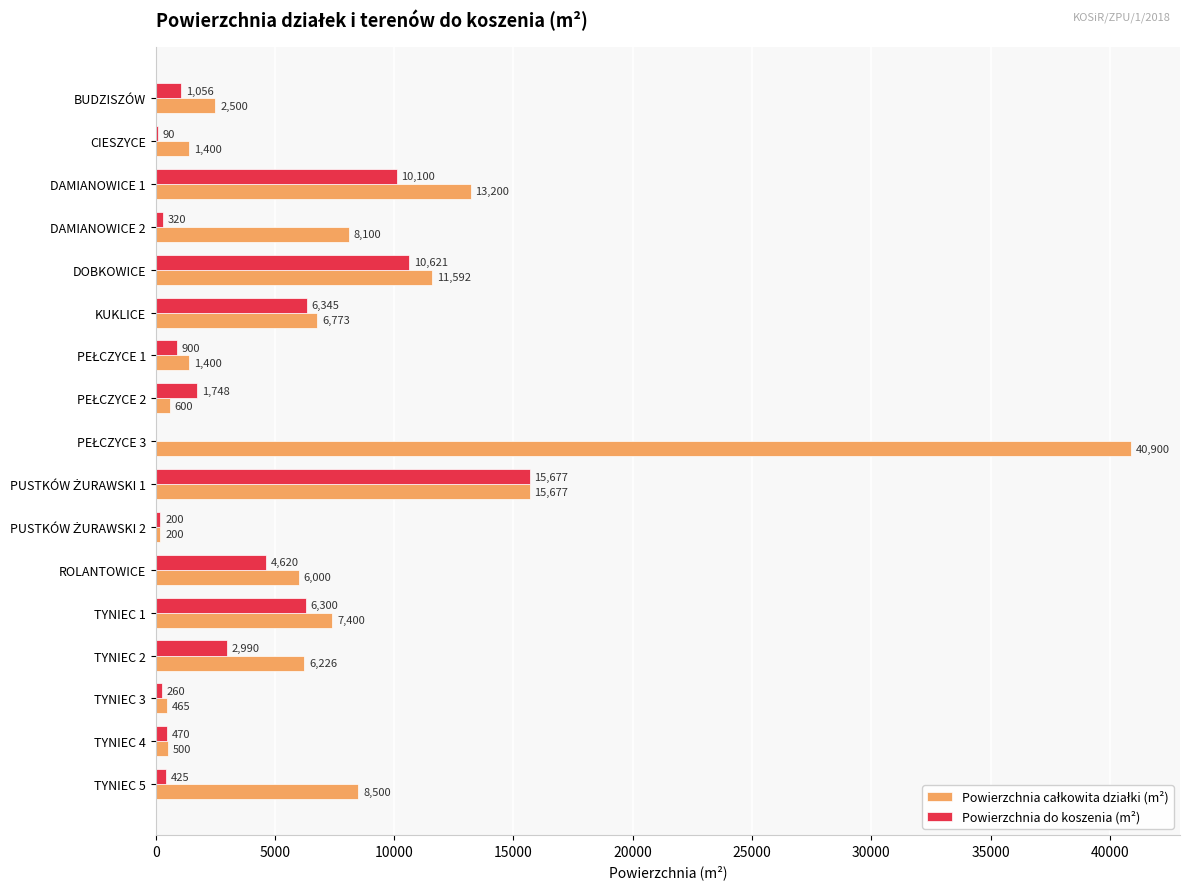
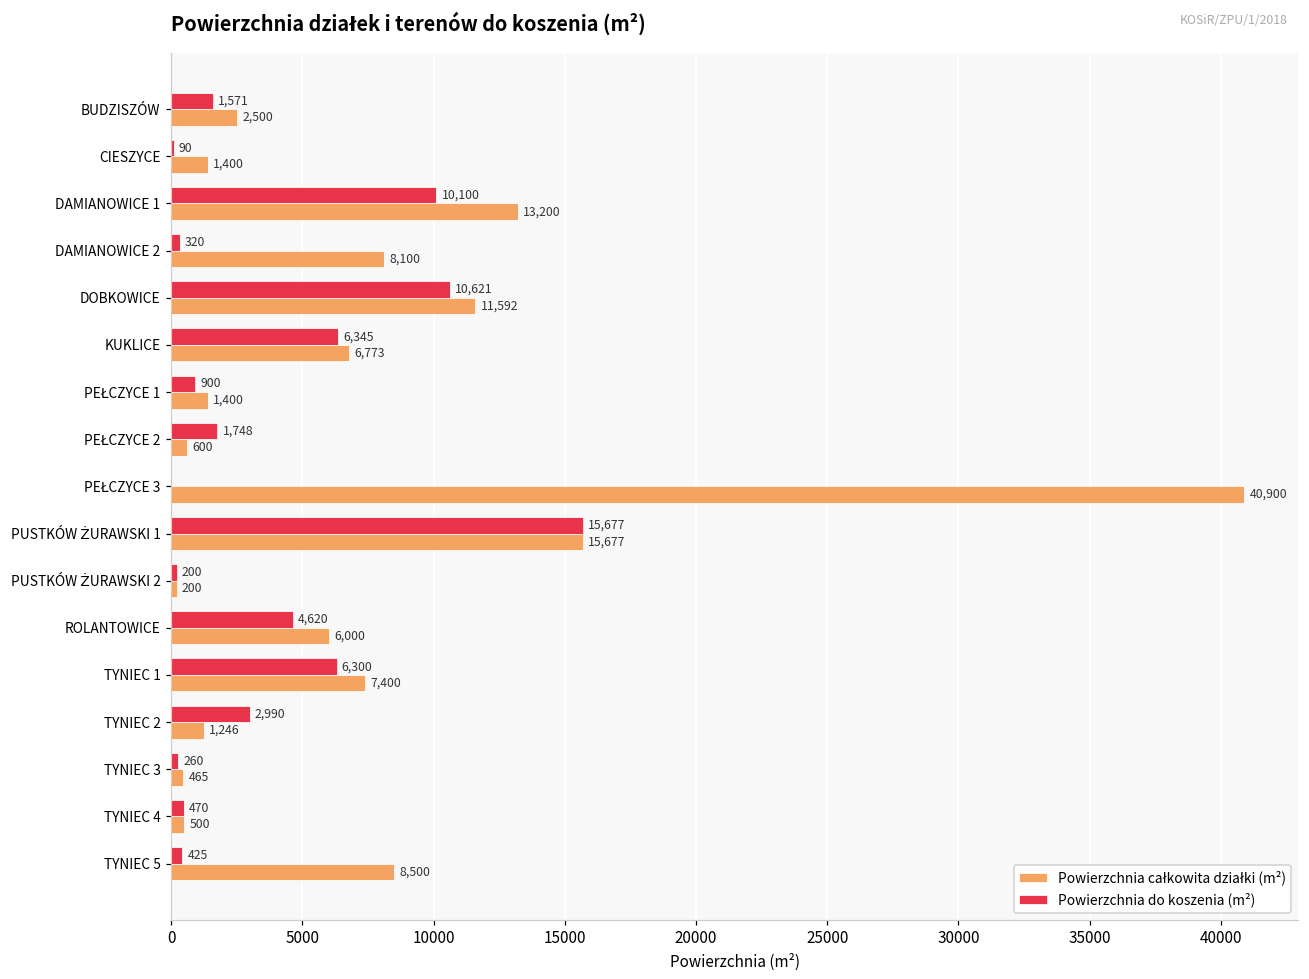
  {
    "Powierzchnia całkowita działki (m²)": {
      "BUDZISZÓW": "2,500",
      "CIESZYCE": "1,400",
      "DAMIANOWICE 1": "13,200",
      "DAMIANOWICE 2": "8,100",
      "DOBKOWICE": "11,592",
      "KUKLICE": "6,773",
      "PEŁCZYCE 1": "1,400",
      "PEŁCZYCE 2": "600",
      "PEŁCZYCE 3": "40,900",
      "PUSTKÓW ŻURAWSKI 1": "15,677",
      "PUSTKÓW ŻURAWSKI 2": "200",
      "ROLANTOWICE": "6,000",
      "TYNIEC 1": "7,400",
-     "TYNIEC 2": "6,226",
+     "TYNIEC 2": "1,246",
      "TYNIEC 3": "465",
      "TYNIEC 4": "500",
      "TYNIEC 5": "8,500"
    },
    "Powierzchnia do koszenia (m²)": {
-     "BUDZISZÓW": "1,056",
+     "BUDZISZÓW": "1,571",
      "CIESZYCE": "90",
      "DAMIANOWICE 1": "10,100",
      "DAMIANOWICE 2": "320",
      "DOBKOWICE": "10,621",
      "KUKLICE": "6,345",
      "PEŁCZYCE 1": "900",
      "PEŁCZYCE 2": "1,748",
      "PUSTKÓW ŻURAWSKI 1": "15,677",
      "PUSTKÓW ŻURAWSKI 2": "200",
      "ROLANTOWICE": "4,620",
      "TYNIEC 1": "6,300",
      "TYNIEC 2": "2,990",
      "TYNIEC 3": "260",
      "TYNIEC 4": "470",
      "TYNIEC 5": "425"
    }
  }
